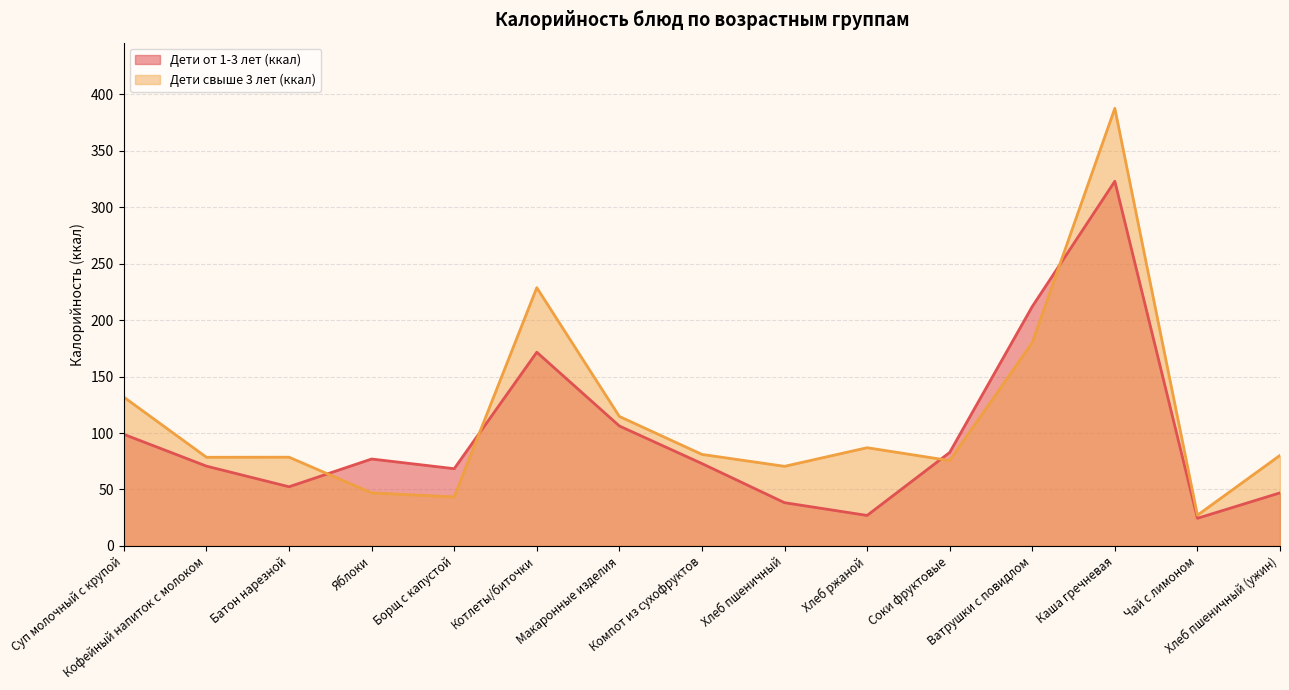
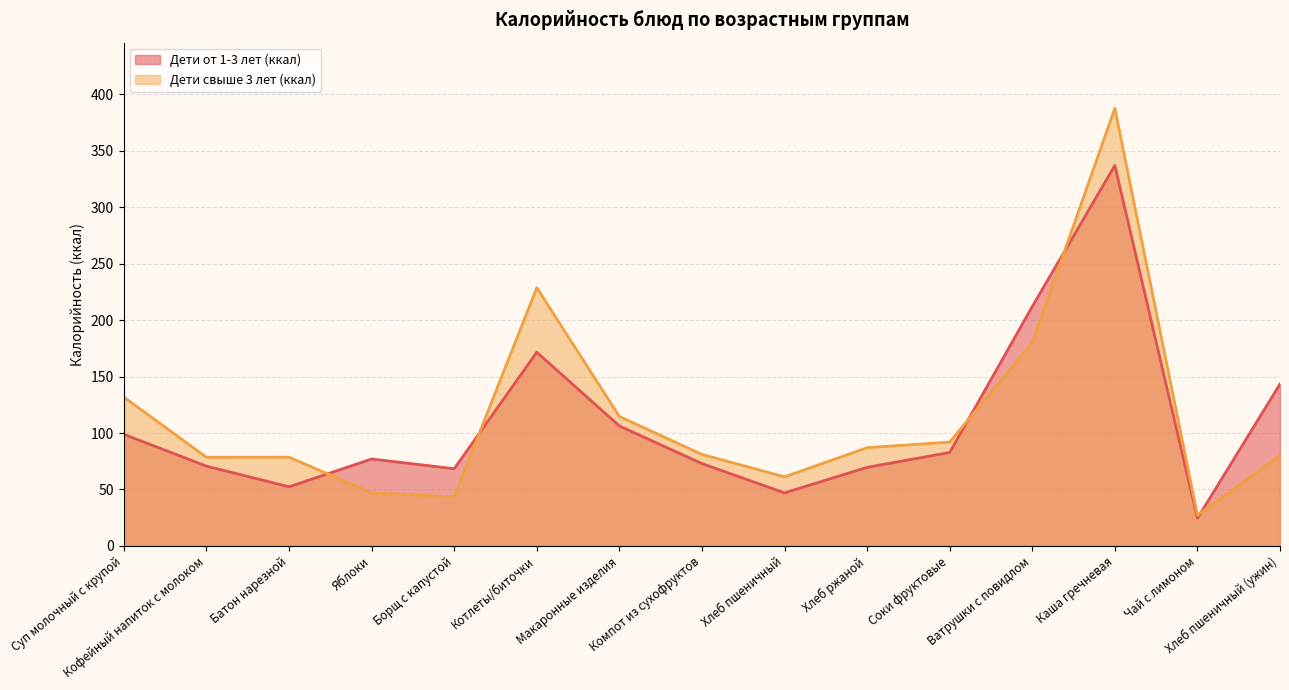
  {
    "Дети от 1-3 лет (ккал)": {
      "Суп молочный с крупой": 99,
      "Кофейный напиток с молоком": 71,
      "Батон нарезной": 52,
      "Яблоки": 77,
      "Борщ с капустой": 68,
      "Котлеты/биточки": 172,
      "Макаронные изделия": 106,
      "Компот из сухофруктов": 73,
-     "Хлеб пшеничный": 38,
-     "Хлеб ржаной": 27,
+     "Хлеб пшеничный": 47,
+     "Хлеб ржаной": 70,
      "Соки фруктовые": 83,
      "Ватрушки с повидлом": 212,
-     "Каша гречневая": 323,
+     "Каша гречневая": 337,
      "Чай с лимоном": 24,
-     "Хлеб пшеничный (ужин)": 47
+     "Хлеб пшеничный (ужин)": 143
    },
    "Дети свыше 3 лет (ккал)": {
      "Суп молочный с крупой": 132,
      "Кофейный напиток с молоком": 79,
      "Батон нарезной": 79,
      "Яблоки": 47,
      "Борщ с капустой": 43,
      "Котлеты/биточки": 229,
      "Макаронные изделия": 115,
      "Компот из сухофруктов": 81,
-     "Хлеб пшеничный": 71,
+     "Хлеб пшеничный": 61,
      "Хлеб ржаной": 87,
-     "Соки фруктовые": 76,
+     "Соки фруктовые": 92,
      "Ватрушки с повидлом": 180,
      "Каша гречневая": 388,
      "Чай с лимоном": 27,
      "Хлеб пшеничный (ужин)": 80
    }
  }
